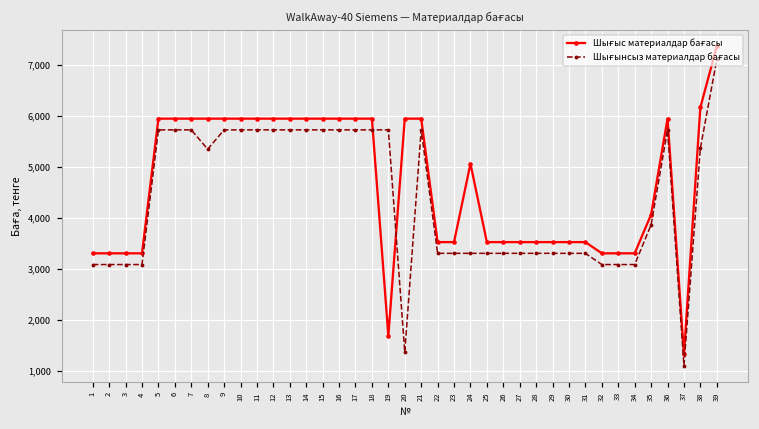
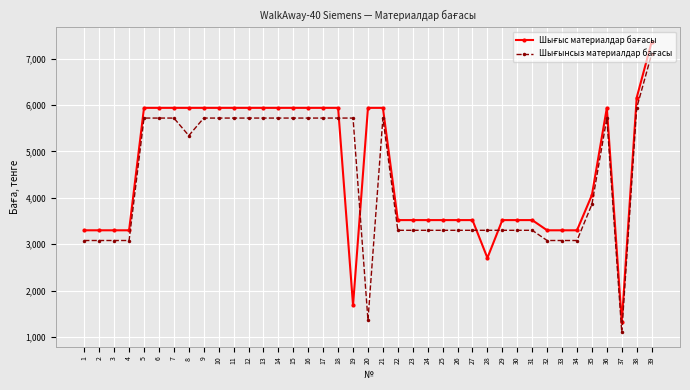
  {
    "Шығыс материалдар бағасы": {
      "1": "3,300",
      "2": "3,300",
      "3": "3,300",
      "4": "3,300",
      "5": "5,900",
      "6": "5,900",
      "7": "5,900",
      "8": "5,900",
      "9": "5,900",
      "10": "5,900",
      "11": "5,900",
      "12": "5,900",
      "13": "5,900",
      "14": "5,900",
      "15": "5,900",
      "16": "5,900",
      "17": "5,900",
      "18": "5,900",
      "19": "1,700",
      "20": "5,900",
      "21": "5,900",
      "22": "3,500",
      "23": "3,500",
-     "24": "5,100",
+     "24": "3,500",
      "25": "3,500",
      "26": "3,500",
      "27": "3,500",
-     "28": "3,500",
+     "28": "2,700",
      "29": "3,500",
      "30": "3,500",
      "31": "3,500",
      "32": "3,300",
      "33": "3,300",
      "34": "3,300",
      "35": "4,100",
      "36": "5,900",
      "37": "1,300",
      "38": "6,200"
    },
    "Шығынсыз материалдар бағасы": {
      "1": "3,100",
      "2": "3,100",
      "3": "3,100",
      "4": "3,100",
      "5": "5,700",
      "6": "5,700",
      "7": "5,700",
      "8": "5,300",
      "9": "5,700",
      "10": "5,700",
      "11": "5,700",
      "12": "5,700",
      "13": "5,700",
      "14": "5,700",
      "15": "5,700",
      "16": "5,700",
      "17": "5,700",
      "18": "5,700",
      "19": "5,700",
      "20": "1,400",
      "21": "5,700",
      "22": "3,300",
      "23": "3,300",
      "24": "3,300",
      "25": "3,300",
      "26": "3,300",
      "27": "3,300",
      "28": "3,300",
      "29": "3,300",
      "30": "3,300",
      "31": "3,300",
      "32": "3,100",
      "33": "3,100",
      "34": "3,100",
      "35": "3,900",
      "36": "5,700",
      "37": "1,100",
-     "38": "5,400"
+     "38": "5,900"
    }
  }
